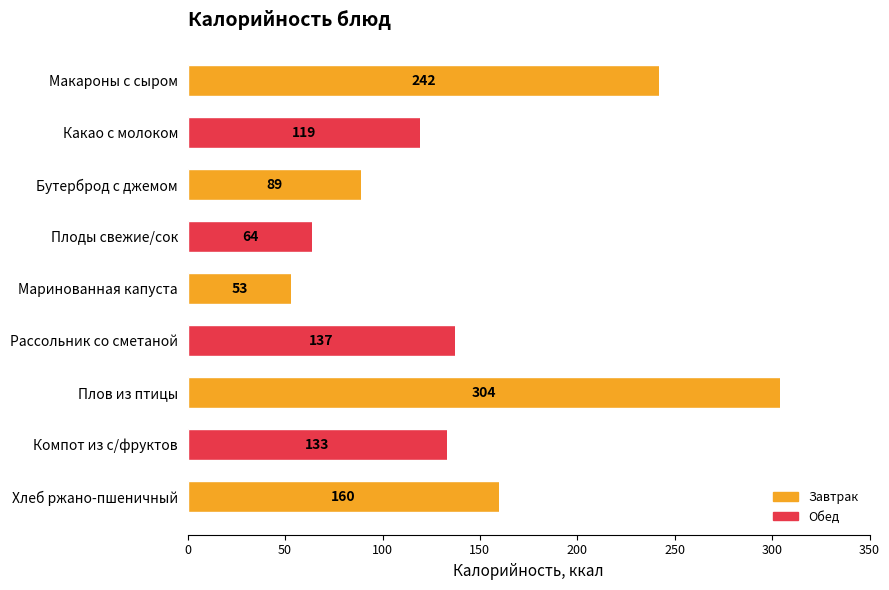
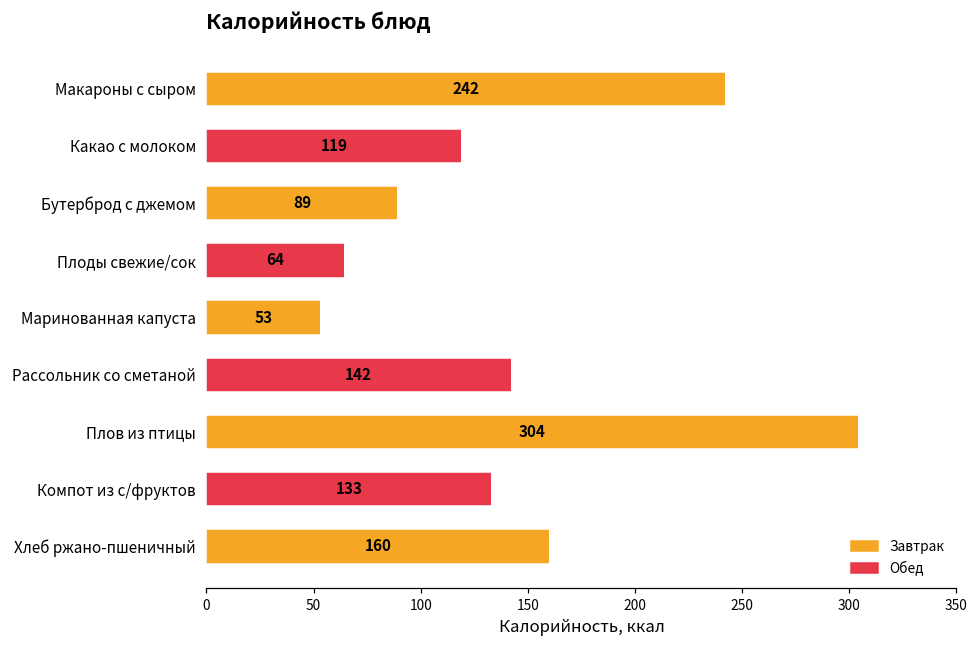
  {
    "Макароны с сыром": 242,
    "Какао с молоком": 119,
    "Бутерброд с джемом": 89,
    "Плоды свежие/сок": 64,
    "Маринованная капуста": 53,
-   "Рассольник со сметаной": 137,
+   "Рассольник со сметаной": 142,
    "Плов из птицы": 304,
    "Компот из с/фруктов": 133,
    "Хлеб ржано-пшеничный": 160
  }
